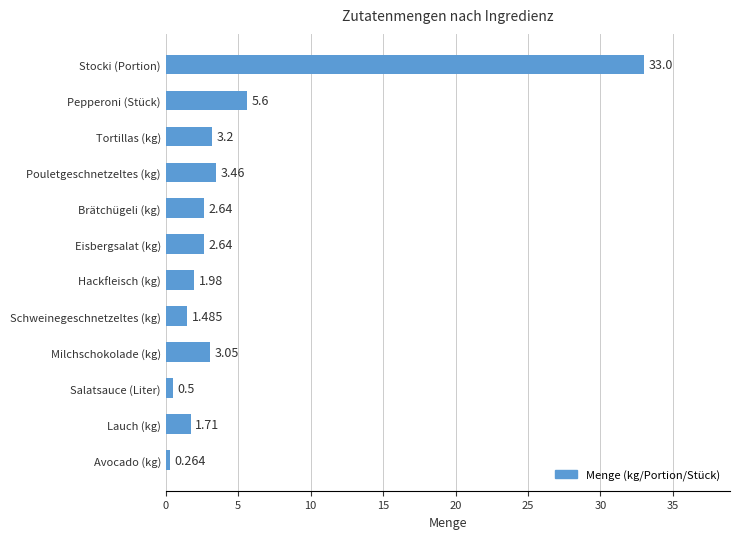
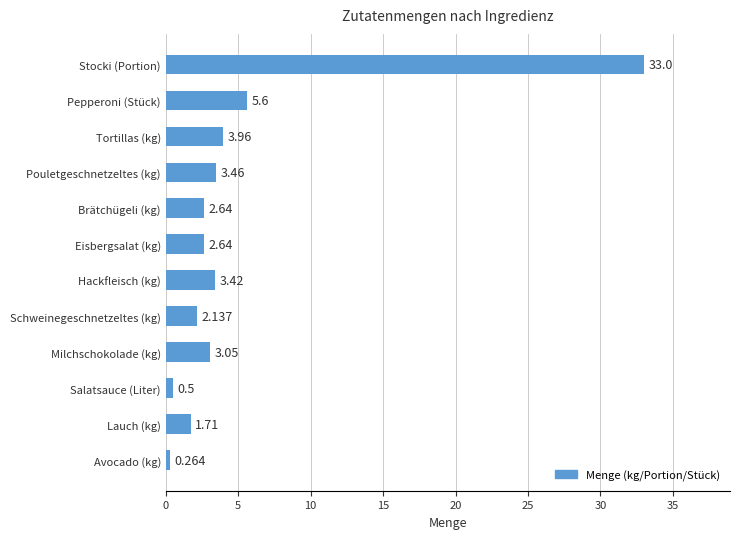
  {
    "Stocki (Portion)": 33.0,
    "Pepperoni (Stück)": 5.6,
-   "Tortillas (kg)": 3.2,
+   "Tortillas (kg)": 3.96,
    "Pouletgeschnetzeltes (kg)": 3.46,
    "Brätchügeli (kg)": 2.64,
    "Eisbergsalat (kg)": 2.64,
-   "Hackfleisch (kg)": 1.98,
-   "Schweinegeschnetzeltes (kg)": 1.485,
+   "Hackfleisch (kg)": 3.42,
+   "Schweinegeschnetzeltes (kg)": 2.137,
    "Milchschokolade (kg)": 3.05,
    "Salatsauce (Liter)": 0.5,
    "Lauch (kg)": 1.71,
    "Avocado (kg)": 0.264
  }
